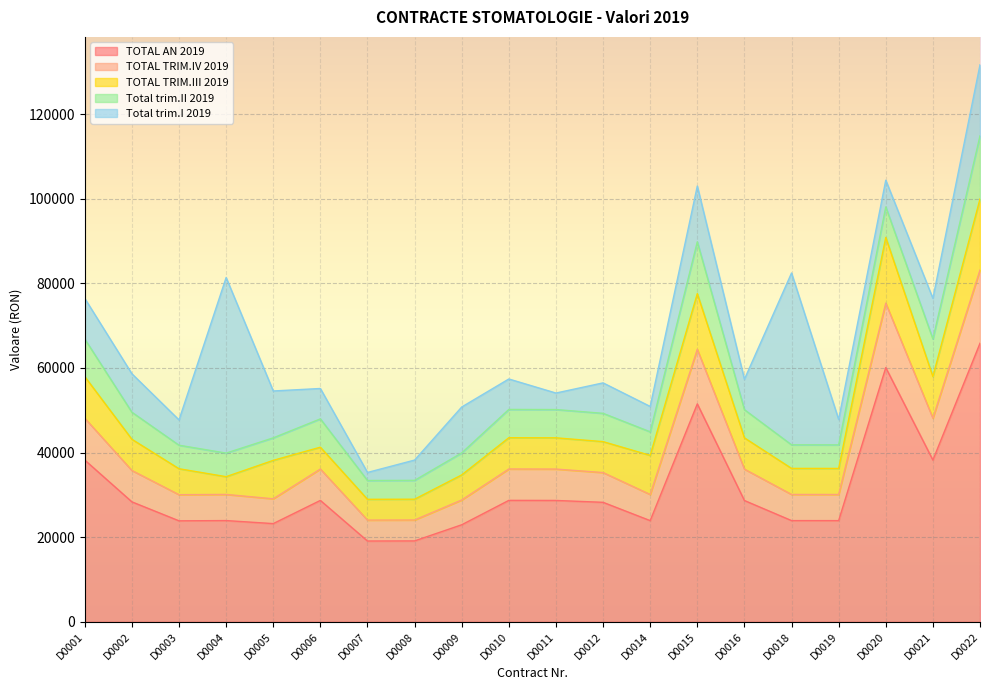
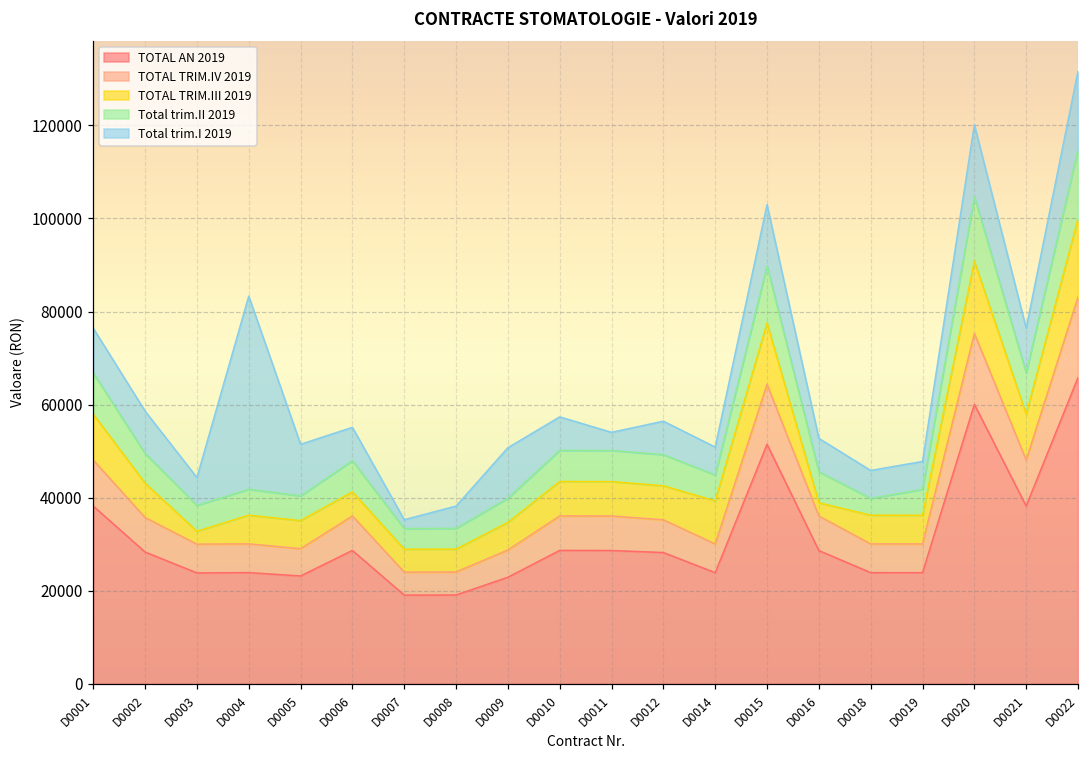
  {
    "TOTAL TRIM.III 2019": {
      "D0001": 10000,
      "D0002": 7000,
-     "D0003": 6000,
-     "D0004": 4000,
-     "D0005": 9000,
+     "D0003": 3000,
+     "D0004": 6000,
+     "D0005": 6000,
      "D0006": 5000,
      "D0007": 5000,
      "D0008": 5000,
      "D0009": 6000,
      "D0010": 7000,
      "D0011": 7000,
      "D0012": 7000,
      "D0014": 9000,
      "D0015": 13000,
-     "D0016": 7000,
+     "D0016": 3000,
      "D0018": 6000,
      "D0019": 6000,
      "D0020": 16000,
      "D0021": 10000,
      "D0022": 17000
    },
    "Total trim.II 2019": {
      "D0001": 9000,
      "D0002": 6000,
      "D0003": 6000,
      "D0004": 6000,
      "D0005": 5000,
      "D0006": 7000,
      "D0007": 4000,
      "D0008": 4000,
      "D0009": 5000,
      "D0010": 7000,
      "D0011": 7000,
      "D0012": 7000,
      "D0014": 6000,
      "D0015": 12000,
      "D0016": 7000,
-     "D0018": 6000,
+     "D0018": 4000,
      "D0019": 6000,
-     "D0020": 7000,
+     "D0020": 14000,
      "D0021": 9000,
      "D0022": 15000
    },
    "Total trim.I 2019": {
      "D0001": 10000,
      "D0002": 9000,
      "D0003": 6000,
      "D0004": 41000,
      "D0005": 11000,
      "D0006": 7000,
      "D0007": 2000,
      "D0008": 5000,
      "D0009": 11000,
      "D0010": 7000,
      "D0011": 4000,
      "D0012": 7000,
      "D0014": 6000,
      "D0015": 13000,
      "D0016": 7000,
-     "D0018": 41000,
+     "D0018": 6000,
      "D0019": 6000,
-     "D0020": 6000,
+     "D0020": 15000,
      "D0021": 10000,
      "D0022": 17000
    }
  }
